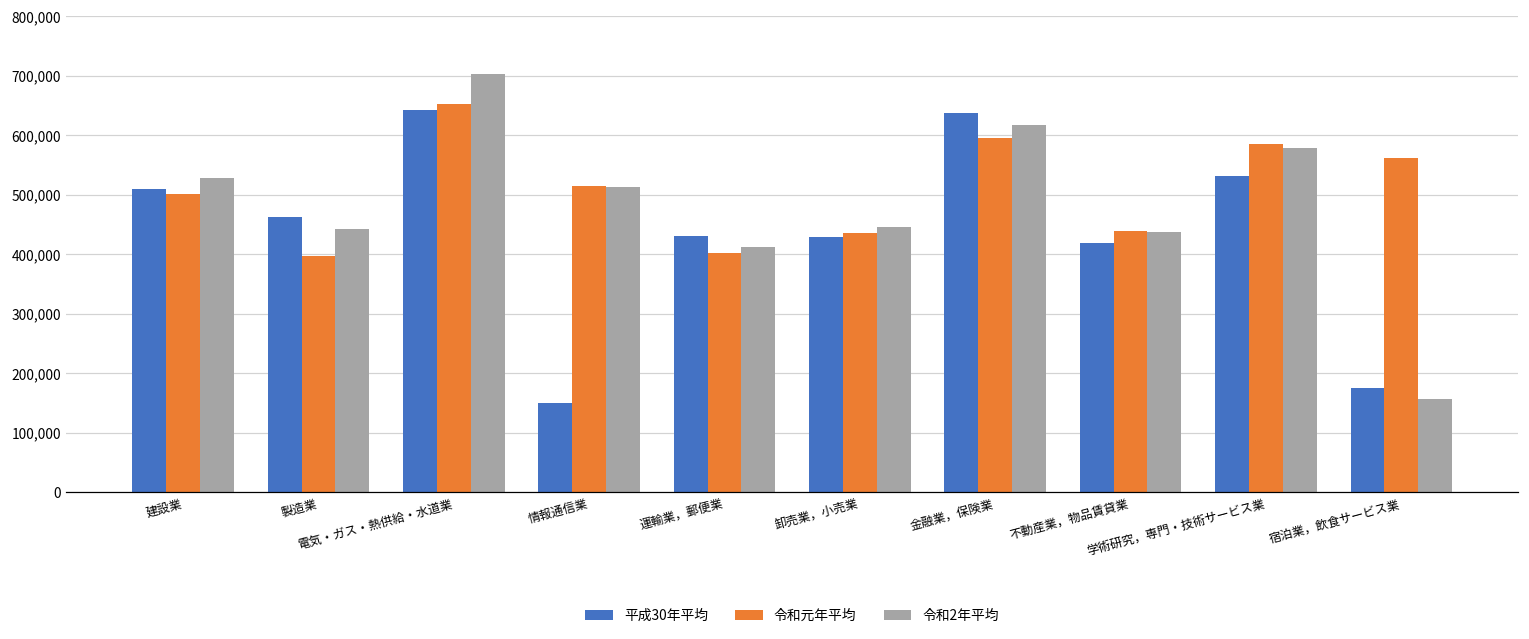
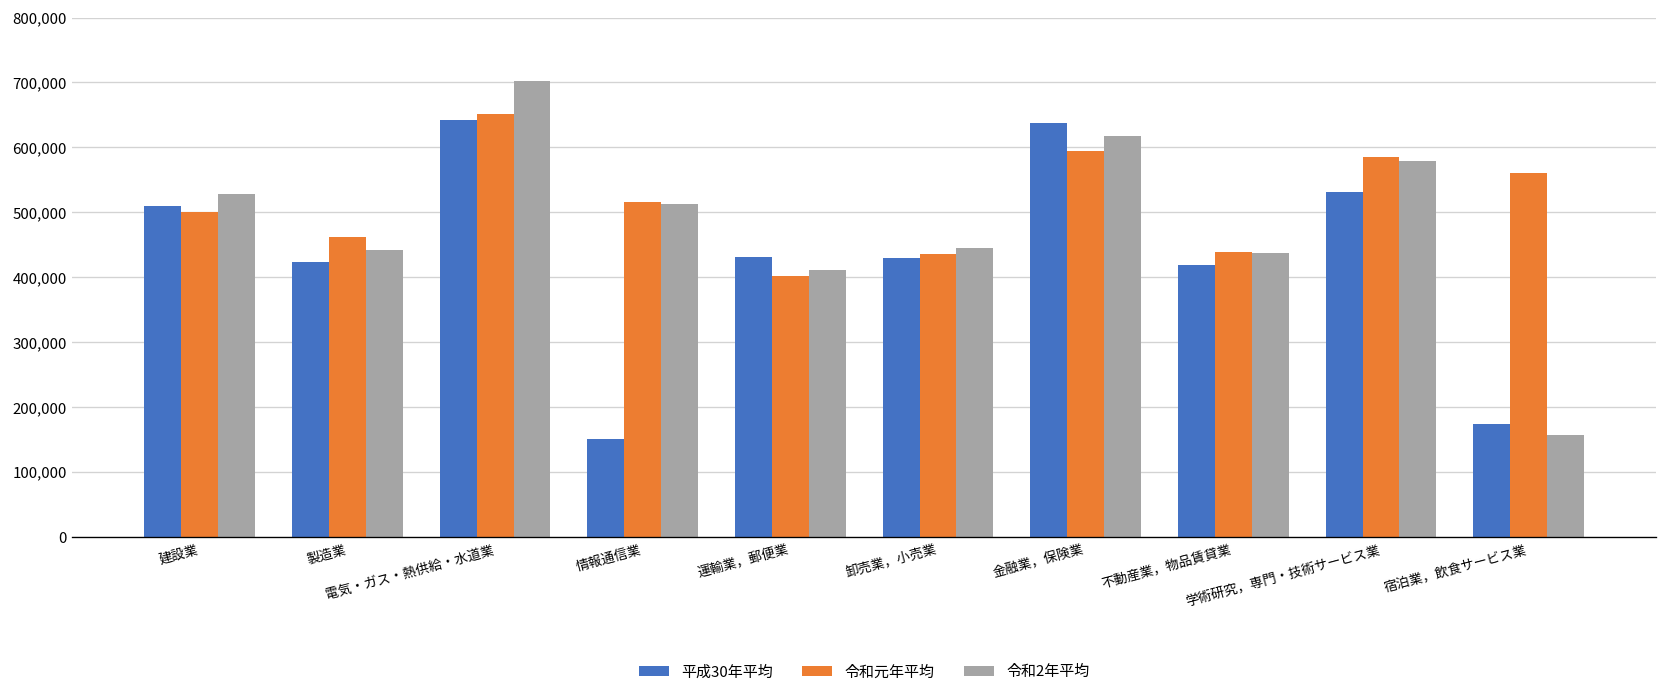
  {
    "平成30年平均": {
      "建設業": "510,000",
-     "製造業": "460,000",
+     "製造業": "420,000",
      "電気・ガス・熱供給・水道業": "640,000",
      "情報通信業": "150,000",
      "運輸業，郵便業": "430,000",
      "卸売業，小売業": "430,000",
      "金融業，保険業": "640,000",
      "不動産業，物品賃貸業": "420,000",
      "学術研究，専門・技術サービス業": "530,000",
      "宿泊業，飲食サービス業": "170,000"
    },
    "令和元年平均": {
      "建設業": "500,000",
-     "製造業": "400,000",
+     "製造業": "460,000",
      "電気・ガス・熱供給・水道業": "650,000",
      "情報通信業": "520,000",
      "運輸業，郵便業": "400,000",
      "卸売業，小売業": "440,000",
      "金融業，保険業": "590,000",
      "不動産業，物品賃貸業": "440,000",
      "学術研究，専門・技術サービス業": "590,000",
      "宿泊業，飲食サービス業": "560,000"
    },
    "令和2年平均": {
      "建設業": "530,000",
      "製造業": "440,000",
      "電気・ガス・熱供給・水道業": "700,000",
      "情報通信業": "510,000",
      "運輸業，郵便業": "410,000",
      "卸売業，小売業": "450,000",
      "金融業，保険業": "620,000",
      "不動産業，物品賃貸業": "440,000",
      "学術研究，専門・技術サービス業": "580,000",
      "宿泊業，飲食サービス業": "160,000"
    }
  }
